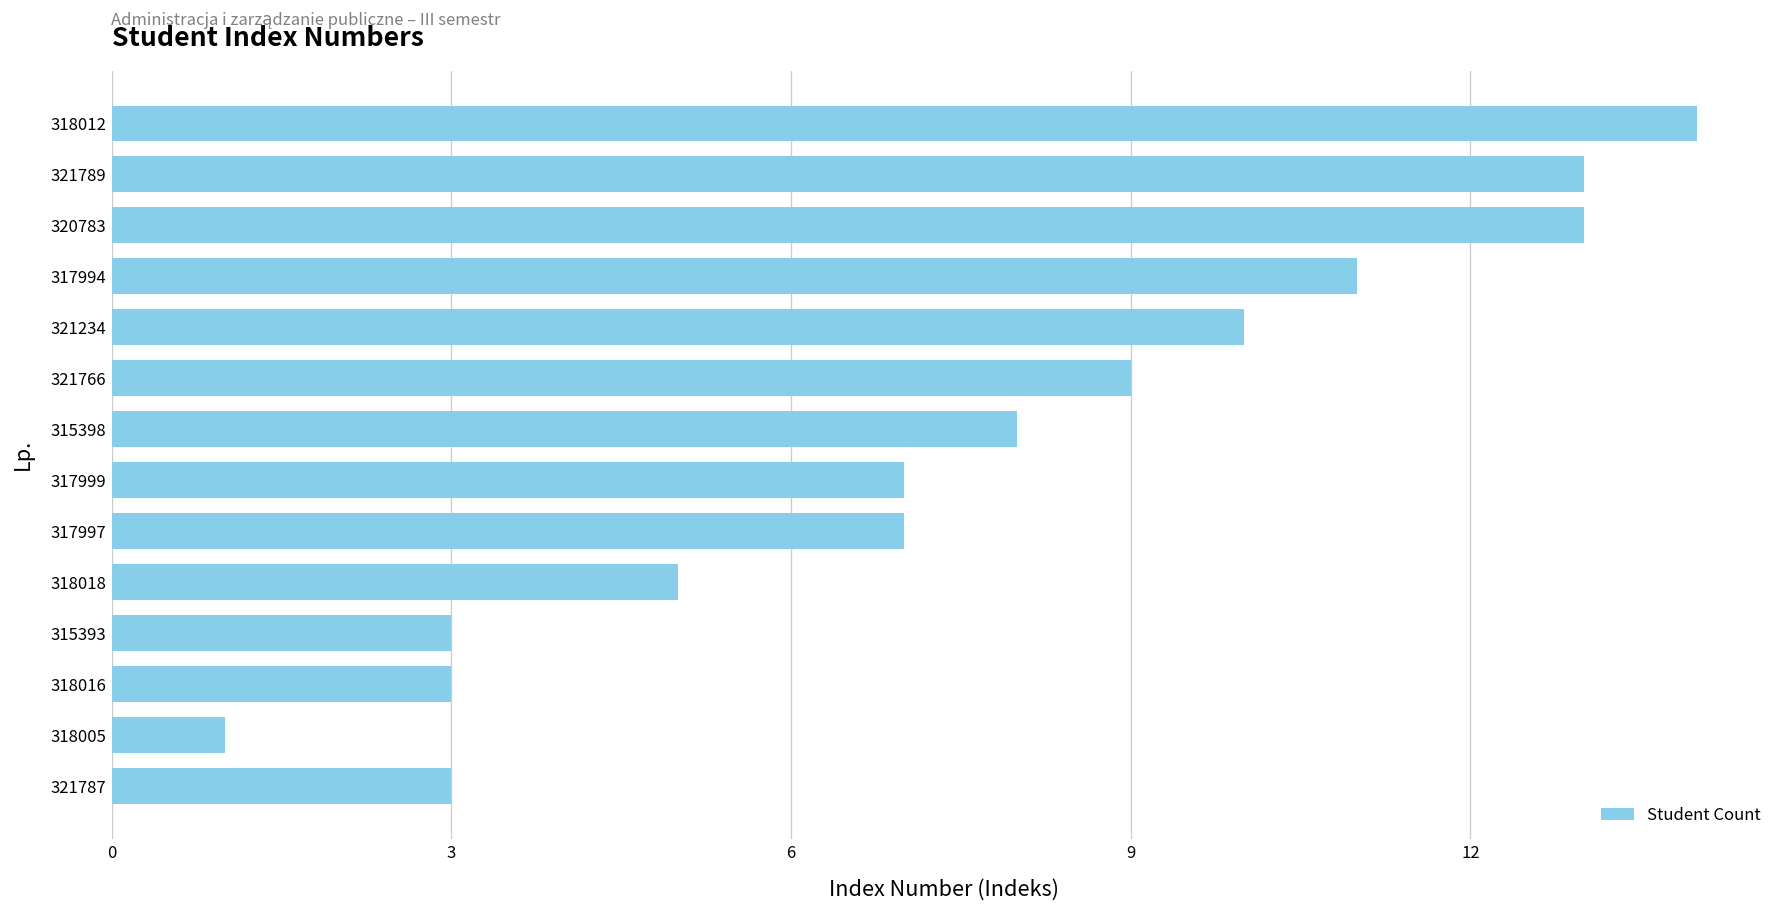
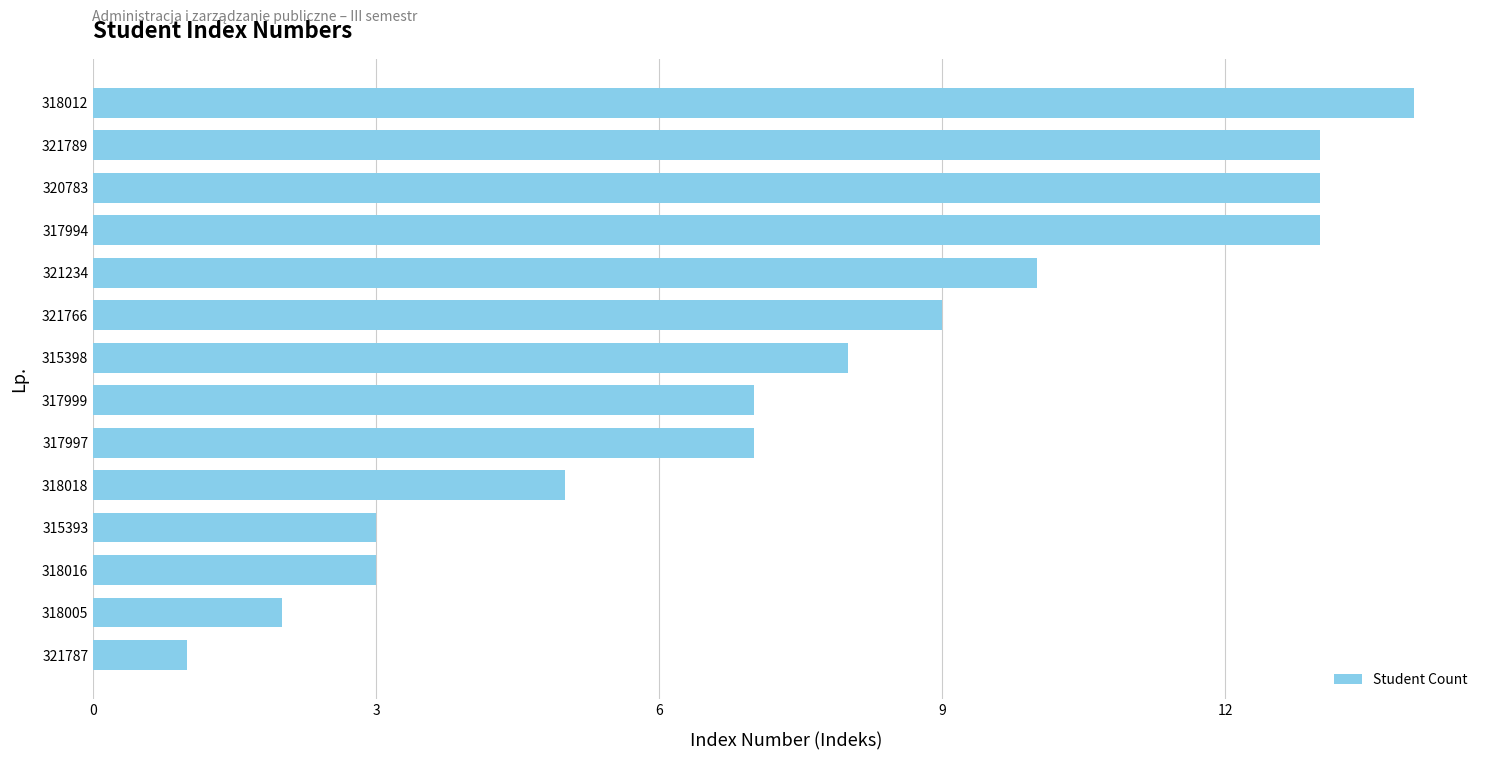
  {
    "318012": 14,
    "321789": 13,
    "320783": 13,
-   "317994": 11,
+   "317994": 13,
    "321234": 10,
    "321766": 9,
    "315398": 8,
    "317999": 7,
    "317997": 7,
    "318018": 5,
    "315393": 3,
    "318016": 3,
-   "318005": 1,
-   "321787": 3
+   "318005": 2,
+   "321787": 1
  }
